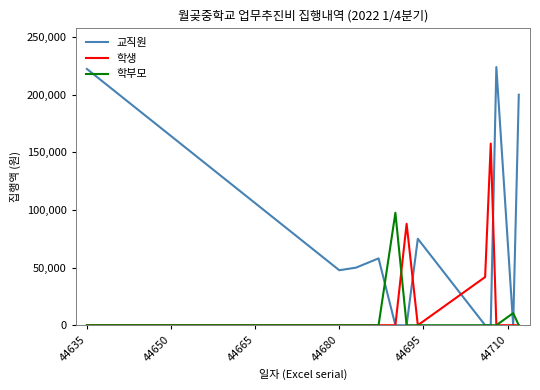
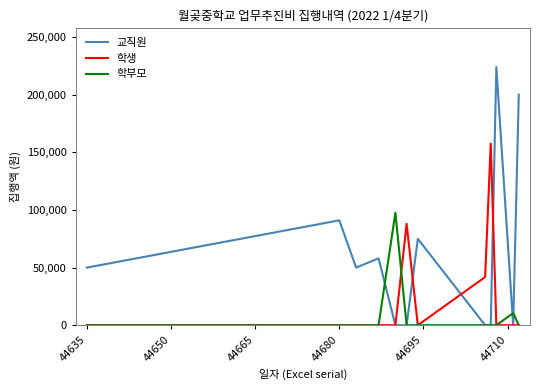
  {
    "교직원": {
-     "44635": "222,000",
-     "44680": "48,000"
+     "44635": "50,000",
+     "44680": "91,000"
    }
  }
